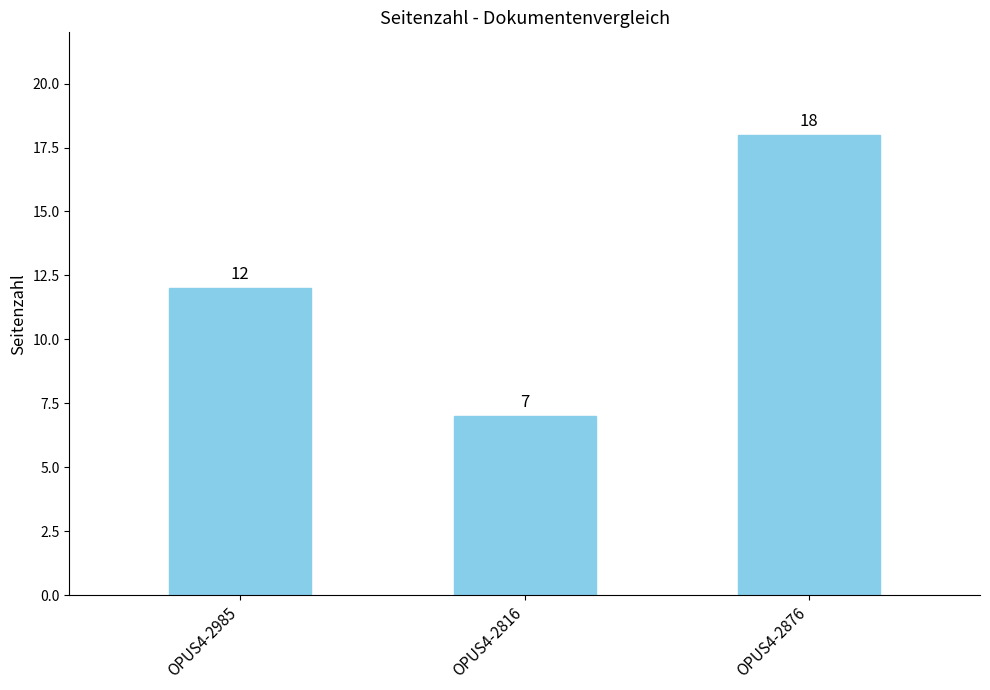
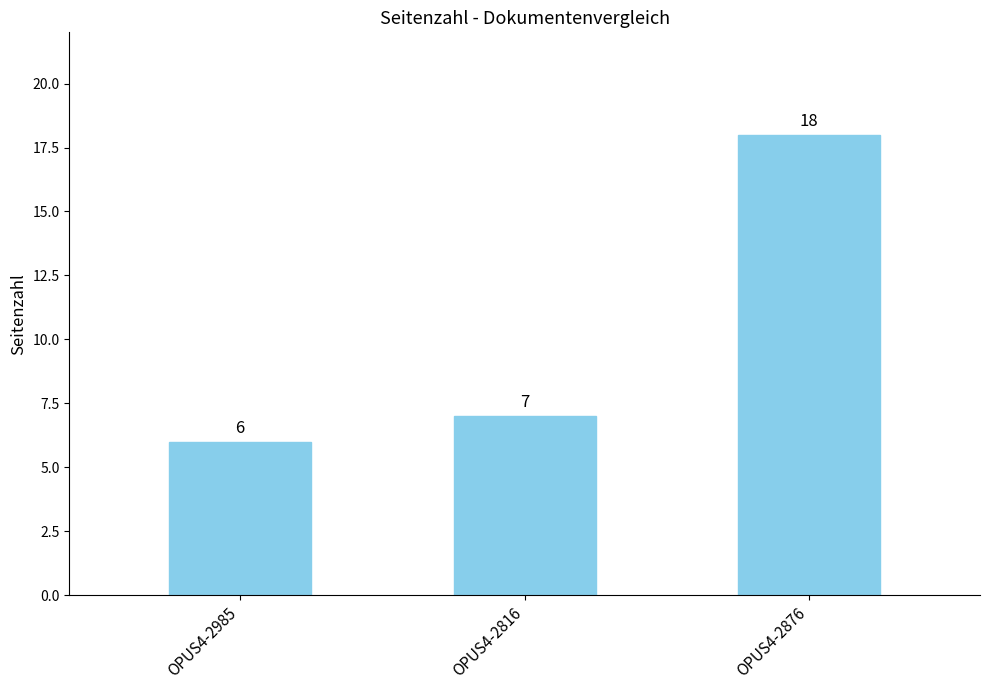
  {
-   "OPUS4-2985": 12,
+   "OPUS4-2985": 6,
    "OPUS4-2816": 7,
    "OPUS4-2876": 18
  }
